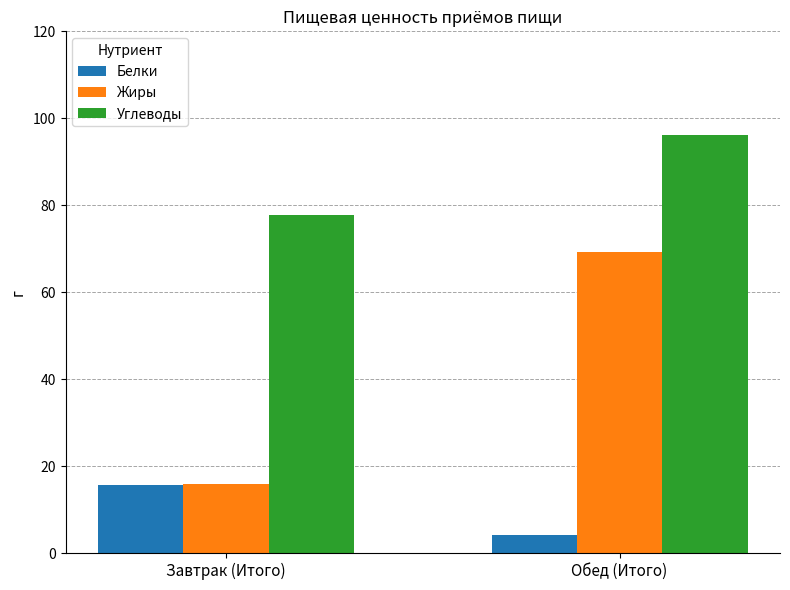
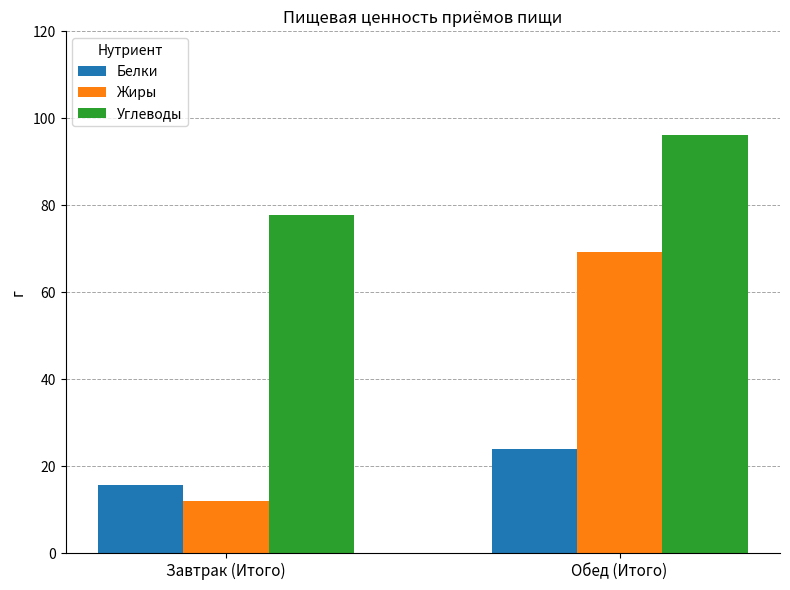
  {
    "Белки": {
      "Завтрак (Итого)": 16,
-     "Обед (Итого)": 4
+     "Обед (Итого)": 24
    },
    "Жиры": {
-     "Завтрак (Итого)": 16,
+     "Завтрак (Итого)": 12,
      "Обед (Итого)": 69
    },
    "Углеводы": {
      "Завтрак (Итого)": 78,
      "Обед (Итого)": 96
    }
  }
